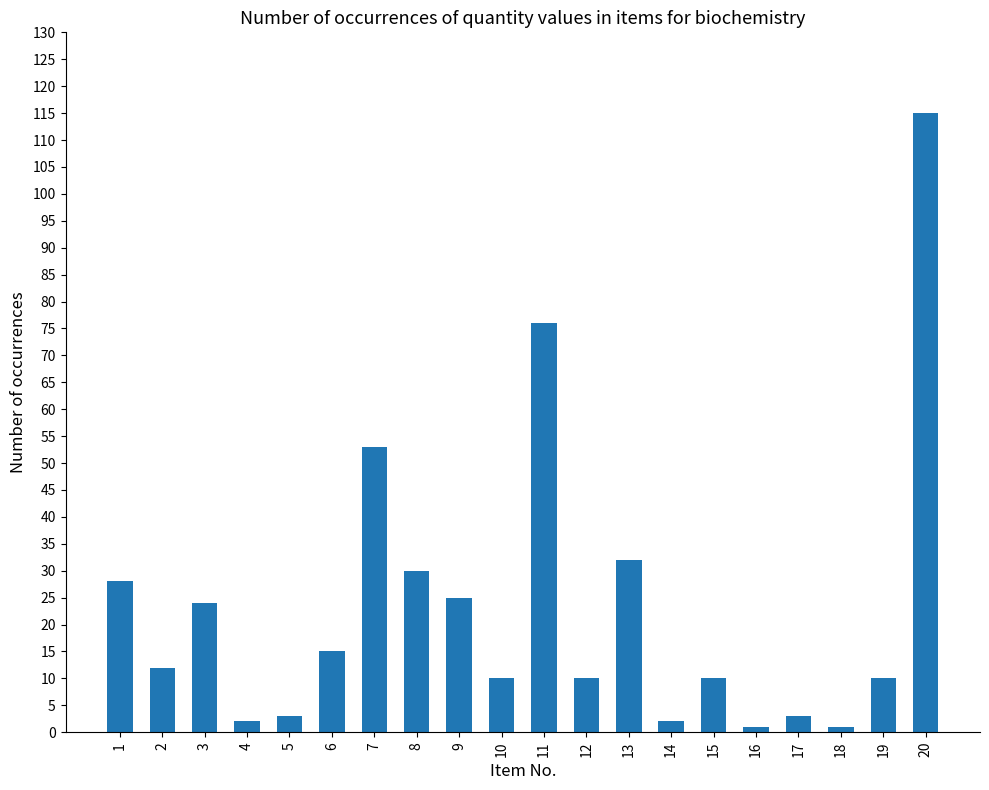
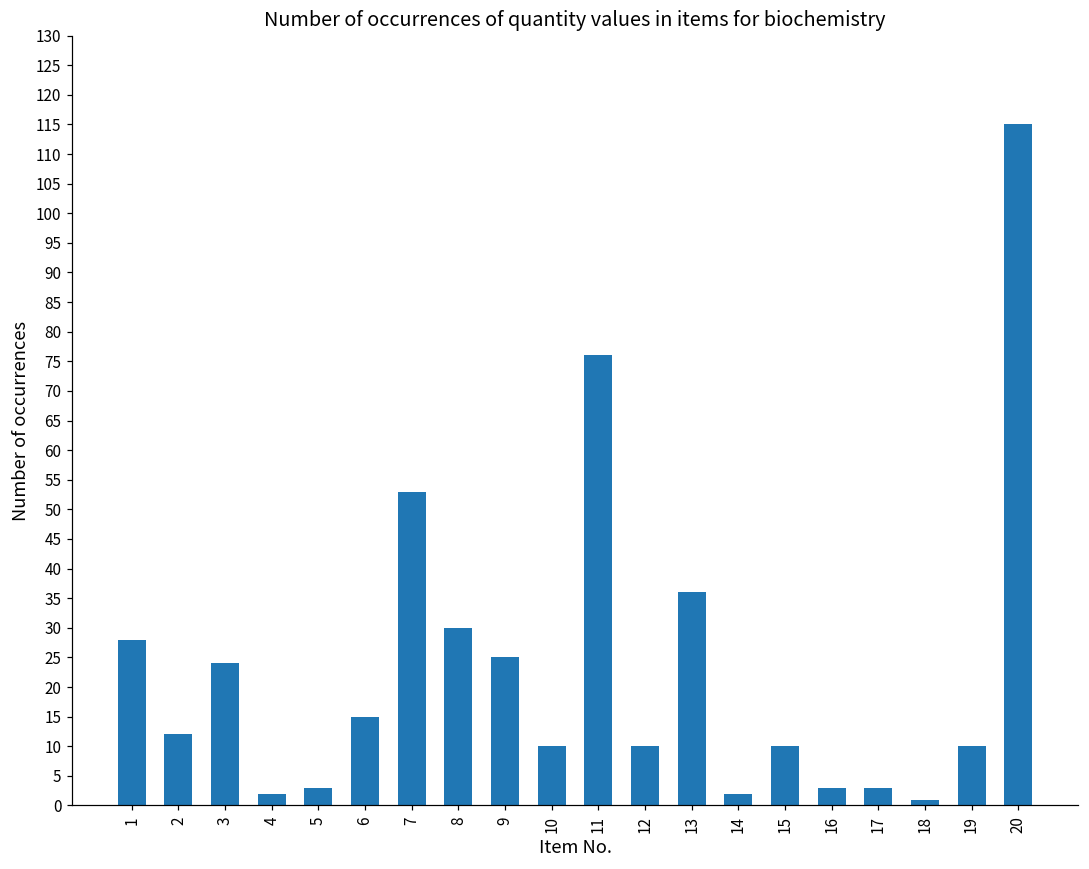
  {
    "1": 28,
    "2": 12,
    "3": 24,
    "4": 2,
    "5": 3,
    "6": 15,
    "7": 53,
    "8": 30,
    "9": 25,
    "10": 10,
    "11": 76,
    "12": 10,
-   "13": 32,
+   "13": 36,
    "14": 2,
    "15": 10,
-   "16": 1,
+   "16": 3,
    "17": 3,
    "18": 1,
    "19": 10,
    "20": 115
  }
